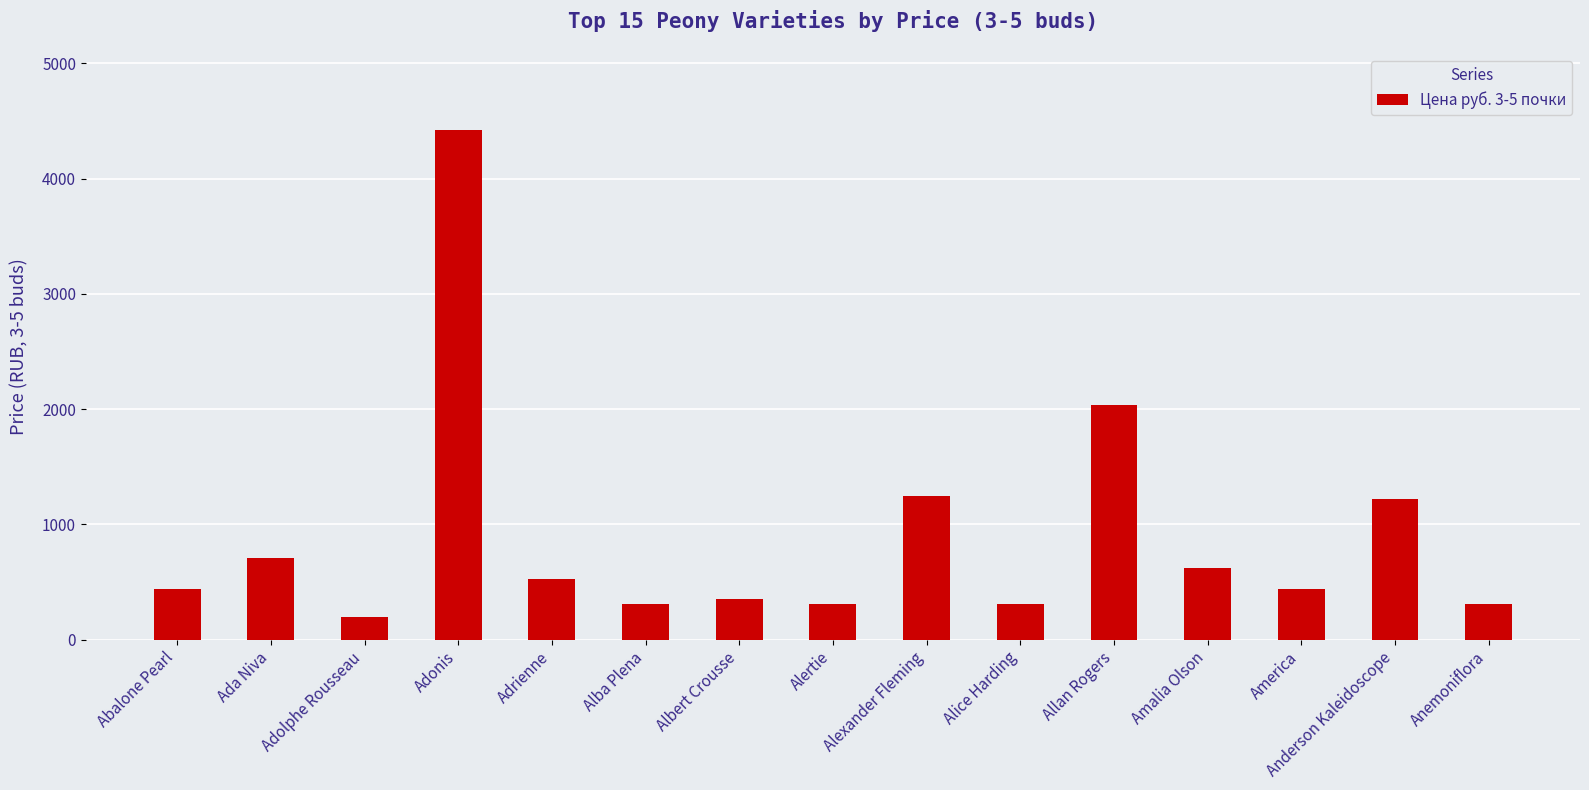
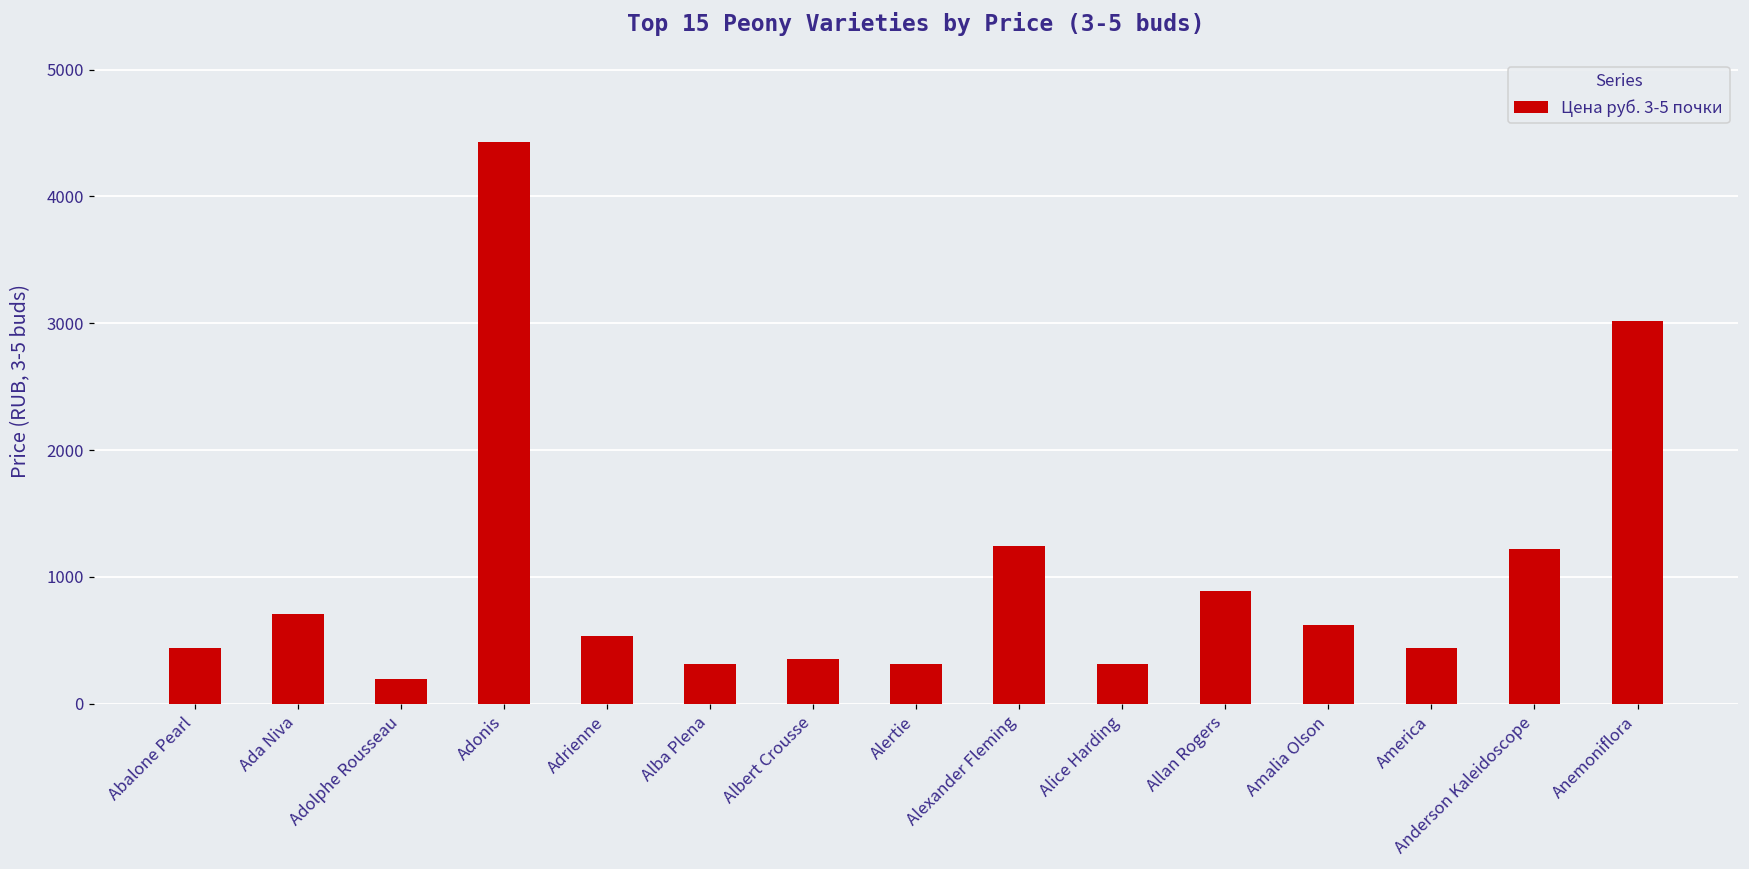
  {
    "Abalone Pearl": 440,
    "Ada Niva": 710,
    "Adolphe Rousseau": 190,
    "Adonis": 4430,
    "Adrienne": 530,
    "Alba Plena": 310,
    "Albert Crousse": 350,
    "Alertie": 310,
    "Alexander Fleming": 1240,
    "Alice Harding": 310,
-   "Allan Rogers": 2040,
+   "Allan Rogers": 890,
    "Amalia Olson": 620,
    "America": 440,
    "Anderson Kaleidoscope": 1220,
-   "Anemoniflora": 310
+   "Anemoniflora": 3020
  }
